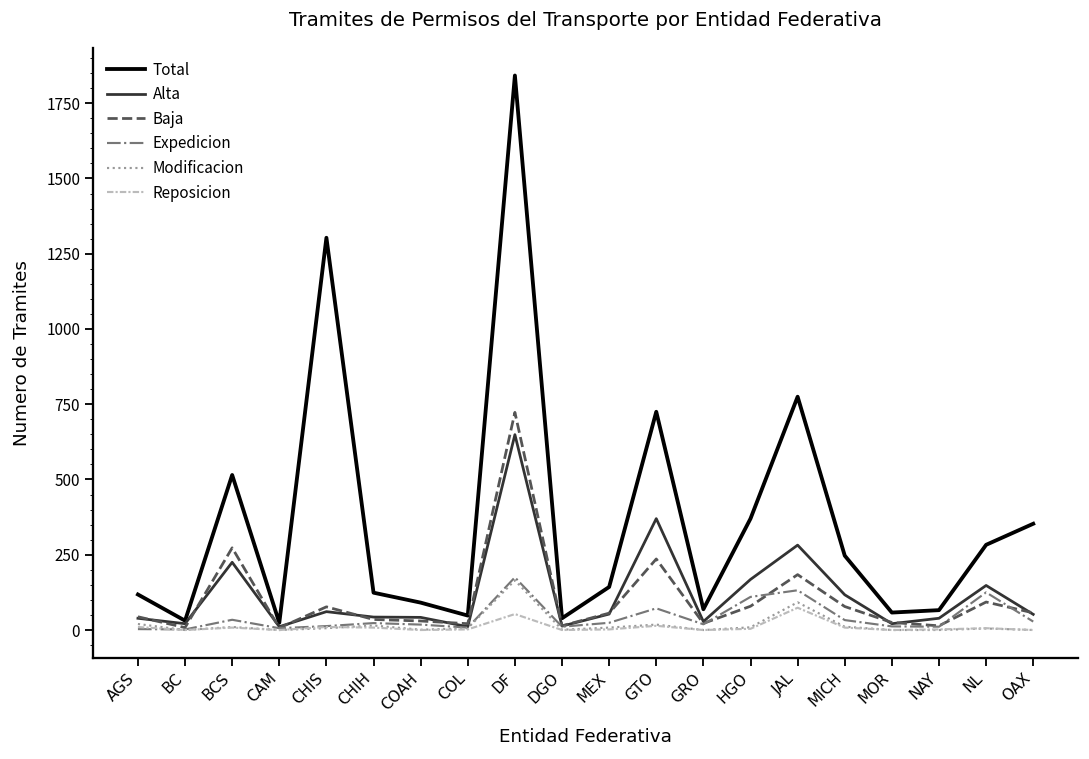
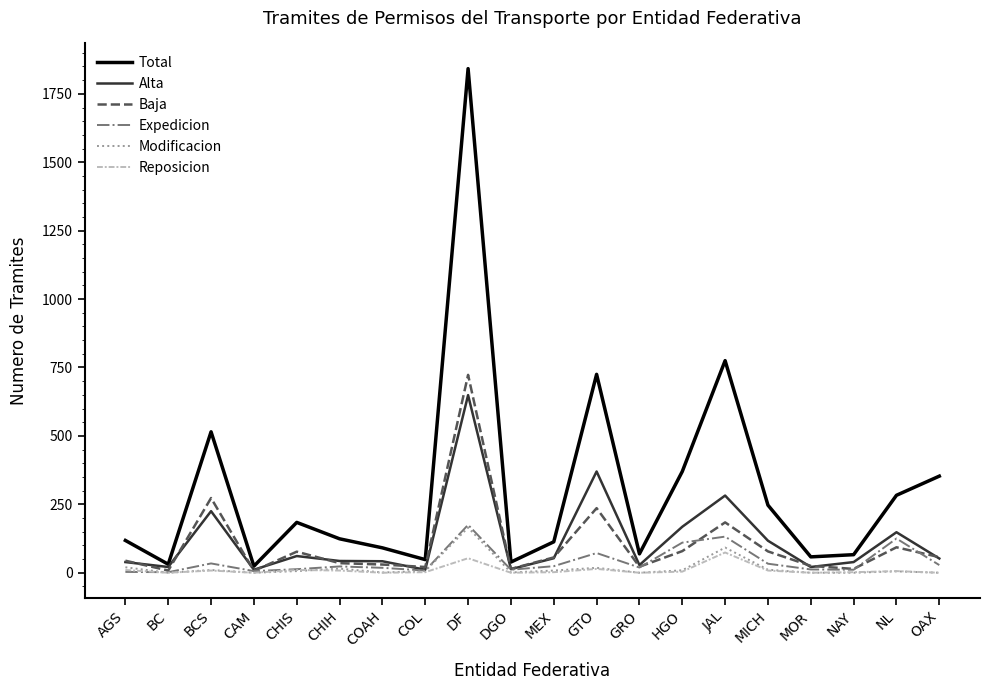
  {
    "Total": {
      "AGS": 120,
      "BC": 30,
      "BCS": 520,
      "CAM": 20,
-     "CHIS": 1300,
+     "CHIS": 180,
      "CHIH": 120,
      "COAH": 90,
      "COL": 50,
      "DF": 1840,
      "DGO": 40,
-     "MEX": 140,
+     "MEX": 110,
      "GTO": 730,
      "GRO": 70,
      "HGO": 370,
      "JAL": 780,
      "MICH": 250,
      "MOR": 60,
      "NAY": 70,
      "NL": 280,
      "OAX": 350
    }
  }
